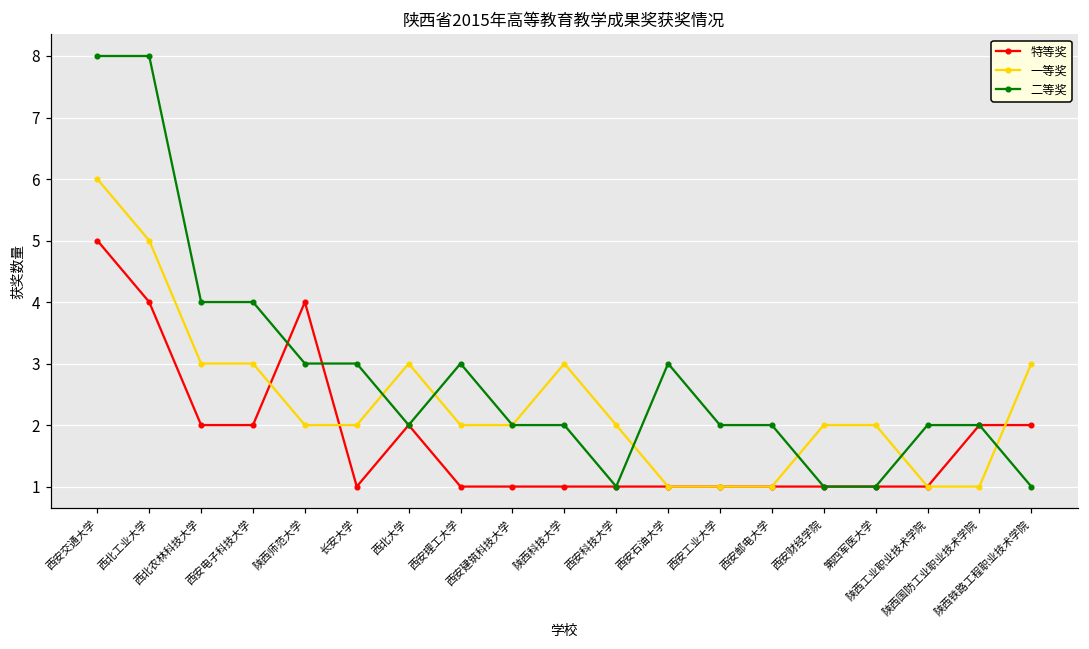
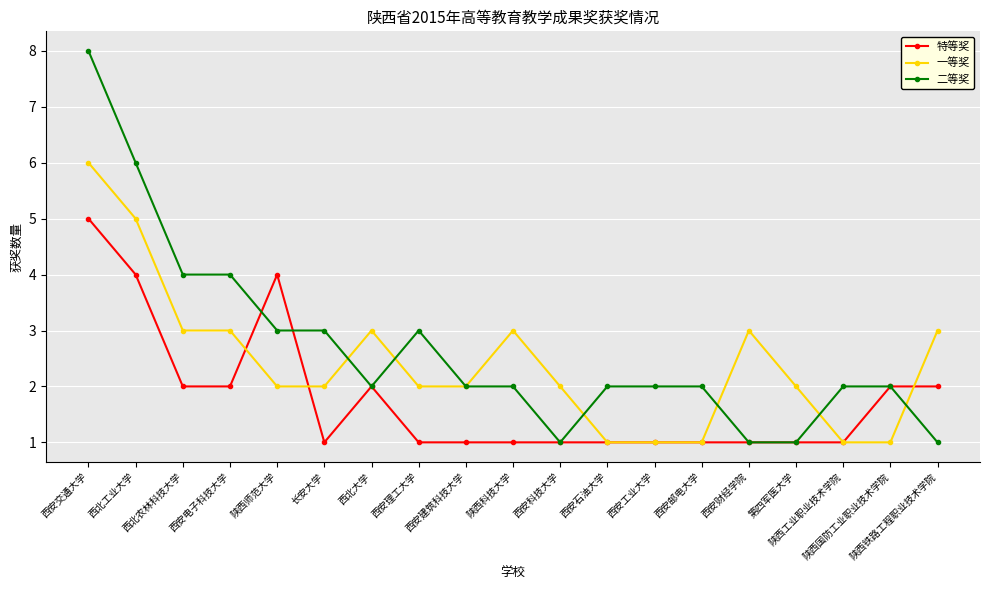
  {
    "特等奖": {
      "西安交通大学": 5,
      "西北工业大学": 4,
      "西北农林科技大学": 2,
      "西安电子科技大学": 2,
      "陕西师范大学": 4,
      "长安大学": 1,
      "西安理工大学": 1,
      "西安建筑科技大学": 1,
      "陕西科技大学": 1,
      "陕西铁路工程职业技术学院": 2
    },
    "一等奖": {
      "西安交通大学": 6,
      "西北工业大学": 5,
      "西北农林科技大学": 3,
      "西安电子科技大学": 3,
      "陕西师范大学": 2,
      "长安大学": 2,
      "西北大学": 3,
      "西安理工大学": 2,
      "陕西科技大学": 3,
      "西安科技大学": 2,
-     "西安财经学院": 2,
+     "西安财经学院": 3,
      "第四军医大学": 2,
      "陕西国防工业职业技术学院": 1,
      "陕西铁路工程职业技术学院": 3
    },
    "二等奖": {
      "西安交通大学": 8,
-     "西北工业大学": 8,
+     "西北工业大学": 6,
      "西北农林科技大学": 4,
      "西安电子科技大学": 4,
      "陕西师范大学": 3,
      "长安大学": 3,
      "西安理工大学": 3,
      "陕西科技大学": 2,
-     "西安石油大学": 3,
+     "西安石油大学": 2,
      "西安工业大学": 2,
      "西安邮电大学": 2,
      "陕西工业职业技术学院": 2,
      "陕西铁路工程职业技术学院": 1
    }
  }
